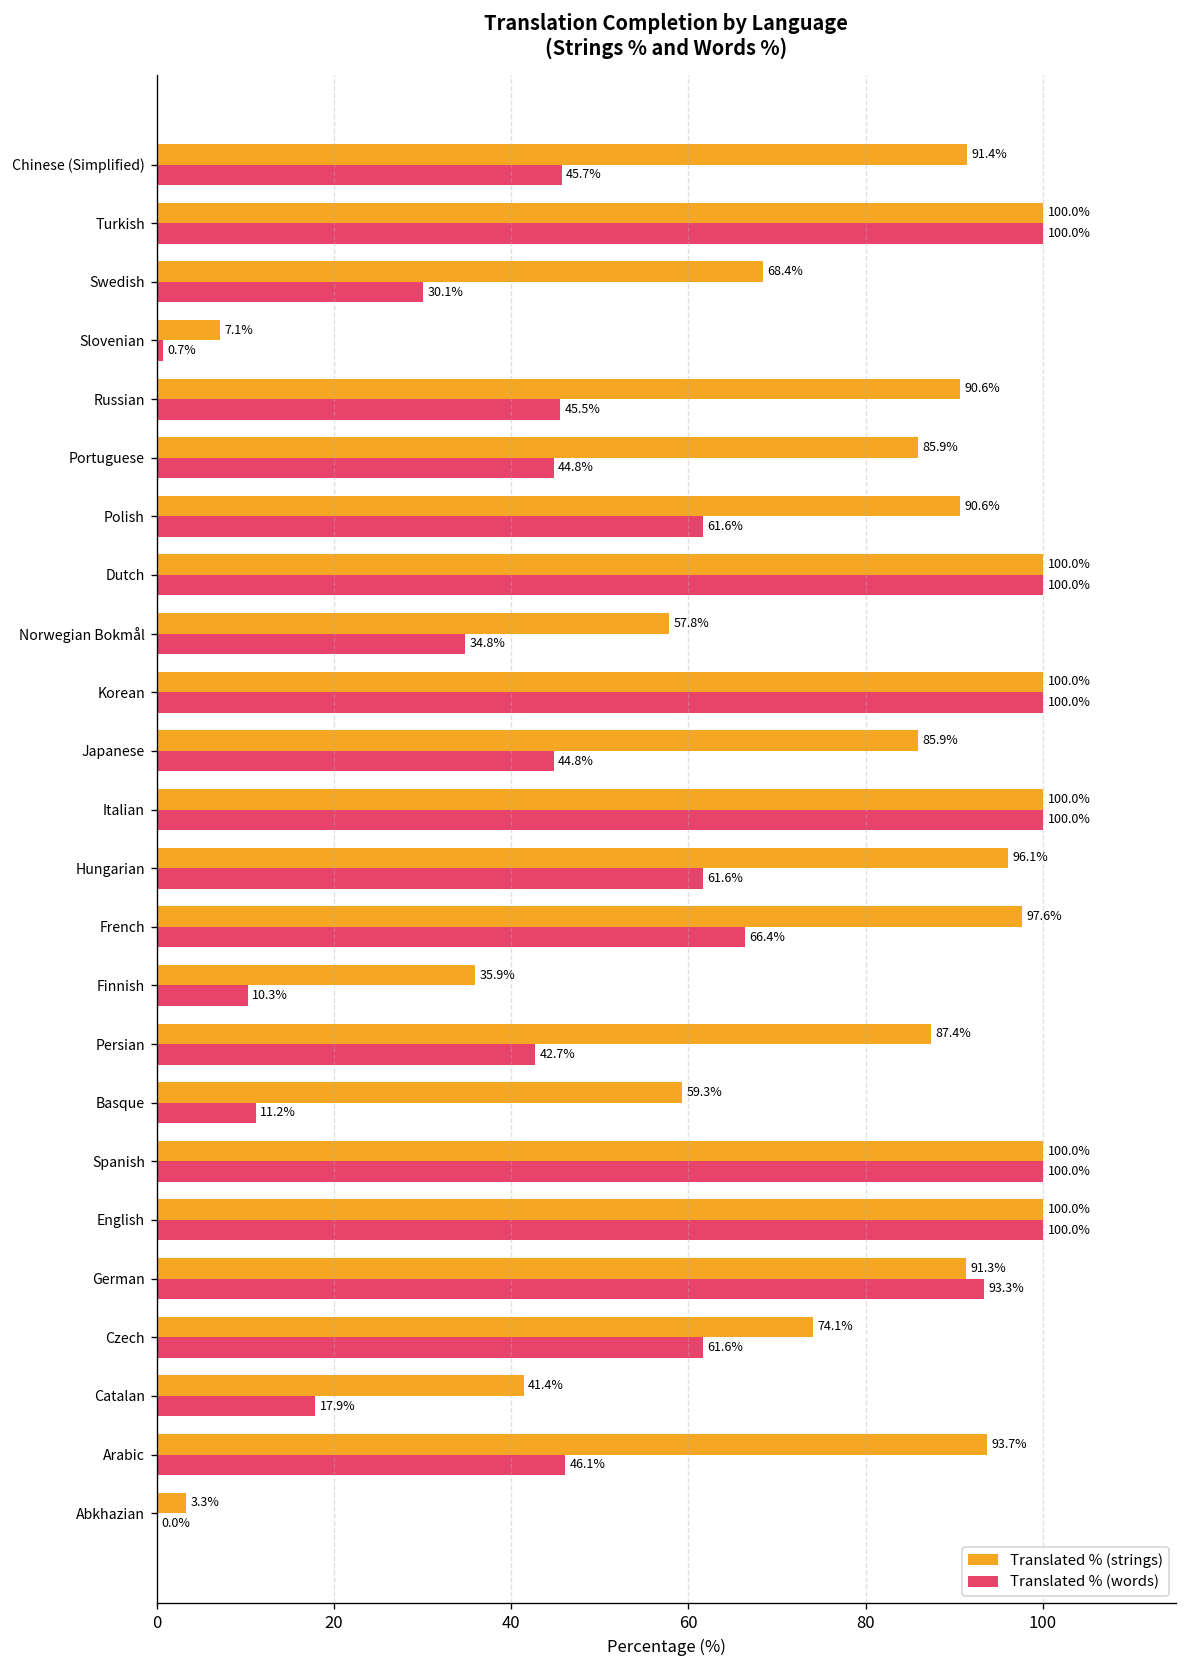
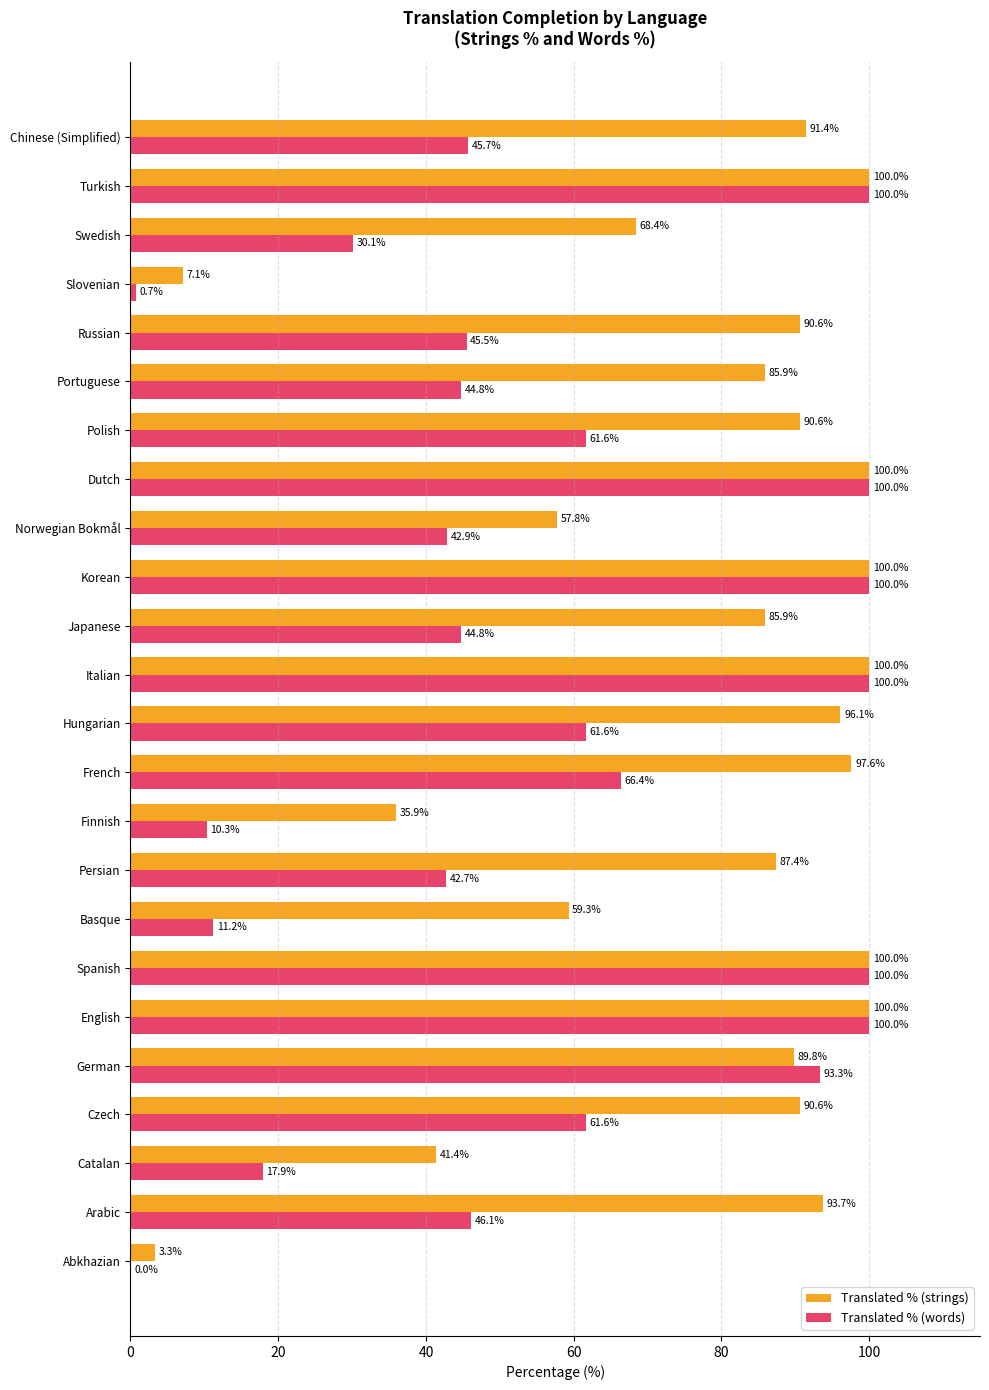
  {
    "Translated % (strings)": {
      "Chinese (Simplified)": "91.4%",
      "Turkish": "100.0%",
      "Swedish": "68.4%",
      "Slovenian": "7.1%",
      "Russian": "90.6%",
      "Portuguese": "85.9%",
      "Polish": "90.6%",
      "Dutch": "100.0%",
      "Norwegian Bokmål": "57.8%",
      "Korean": "100.0%",
      "Japanese": "85.9%",
      "Italian": "100.0%",
      "Hungarian": "96.1%",
      "French": "97.6%",
      "Finnish": "35.9%",
      "Persian": "87.4%",
      "Basque": "59.3%",
      "Spanish": "100.0%",
      "English": "100.0%",
-     "German": "91.3%",
-     "Czech": "74.1%",
+     "German": "89.8%",
+     "Czech": "90.6%",
      "Catalan": "41.4%",
      "Arabic": "93.7%",
      "Abkhazian": "3.3%"
    },
    "Translated % (words)": {
      "Chinese (Simplified)": "45.7%",
      "Turkish": "100.0%",
      "Swedish": "30.1%",
      "Slovenian": "0.7%",
      "Russian": "45.5%",
      "Portuguese": "44.8%",
      "Polish": "61.6%",
      "Dutch": "100.0%",
-     "Norwegian Bokmål": "34.8%",
+     "Norwegian Bokmål": "42.9%",
      "Korean": "100.0%",
      "Japanese": "44.8%",
      "Italian": "100.0%",
      "Hungarian": "61.6%",
      "French": "66.4%",
      "Finnish": "10.3%",
      "Persian": "42.7%",
      "Basque": "11.2%",
      "Spanish": "100.0%",
      "English": "100.0%",
      "German": "93.3%",
      "Czech": "61.6%",
      "Catalan": "17.9%",
      "Arabic": "46.1%",
      "Abkhazian": "0.0%"
    }
  }
